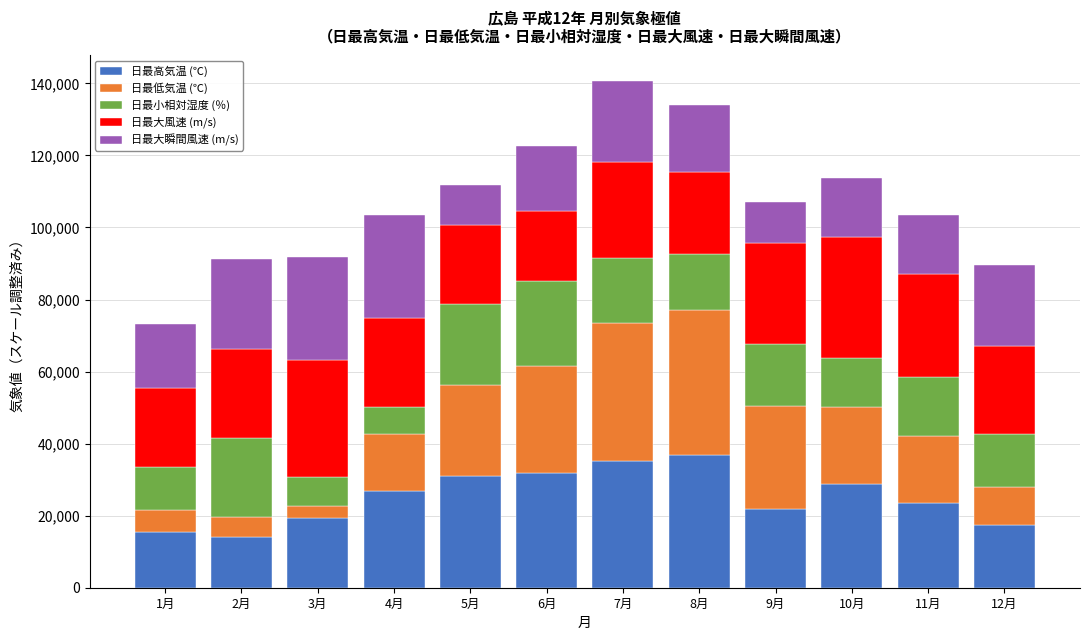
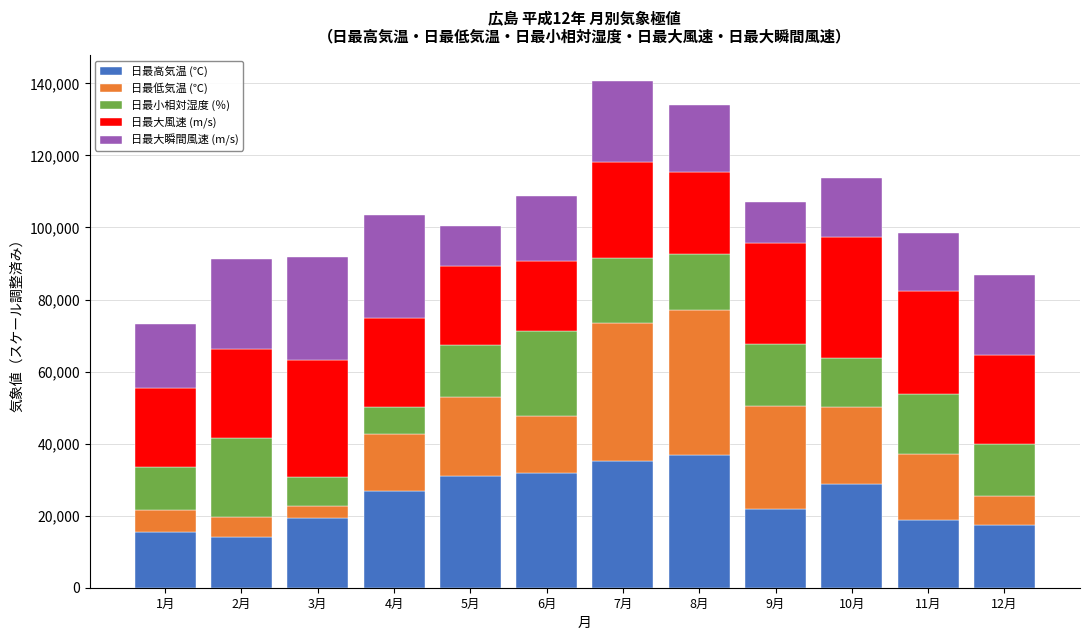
  {
    "日最高気温 (℃)": {
      "1月": "16,000",
      "2月": "14,000",
      "3月": "19,000",
      "4月": "27,000",
      "5月": "31,000",
      "6月": "32,000",
      "7月": "35,000",
      "8月": "37,000",
      "9月": "22,000",
      "10月": "29,000",
-     "11月": "24,000",
+     "11月": "19,000",
      "12月": "17,000"
    },
    "日最低気温 (℃)": {
      "1月": "6,000",
      "2月": "5,000",
      "3月": "3,000",
      "4月": "16,000",
-     "5月": "25,000",
-     "6月": "30,000",
+     "5月": "22,000",
+     "6月": "16,000",
      "7月": "38,000",
      "8月": "40,000",
      "9月": "29,000",
      "10月": "21,000",
      "11月": "18,000",
-     "12月": "11,000"
+     "12月": "8,000"
    },
    "日最小相対湿度 (％)": {
      "1月": "12,000",
      "2月": "22,000",
      "3月": "8,000",
      "4月": "8,000",
-     "5月": "23,000",
+     "5月": "15,000",
      "6月": "24,000",
      "7月": "18,000",
      "8月": "16,000",
      "9月": "17,000",
      "10月": "14,000",
      "11月": "17,000",
      "12月": "15,000"
    },
    "日最大風速 (m/s)": {
      "1月": "22,000",
      "2月": "25,000",
      "3月": "32,000",
      "4月": "25,000",
      "5月": "22,000",
      "6月": "19,000",
      "7月": "27,000",
      "8月": "23,000",
      "9月": "28,000",
      "10月": "34,000",
      "11月": "29,000",
      "12月": "25,000"
    },
    "日最大瞬間風速 (m/s)": {
      "1月": "18,000",
      "2月": "25,000",
      "3月": "29,000",
      "4月": "29,000",
      "5月": "11,000",
      "6月": "18,000",
      "7月": "23,000",
      "8月": "19,000",
      "9月": "11,000",
      "10月": "17,000",
      "11月": "16,000",
      "12月": "22,000"
    }
  }
